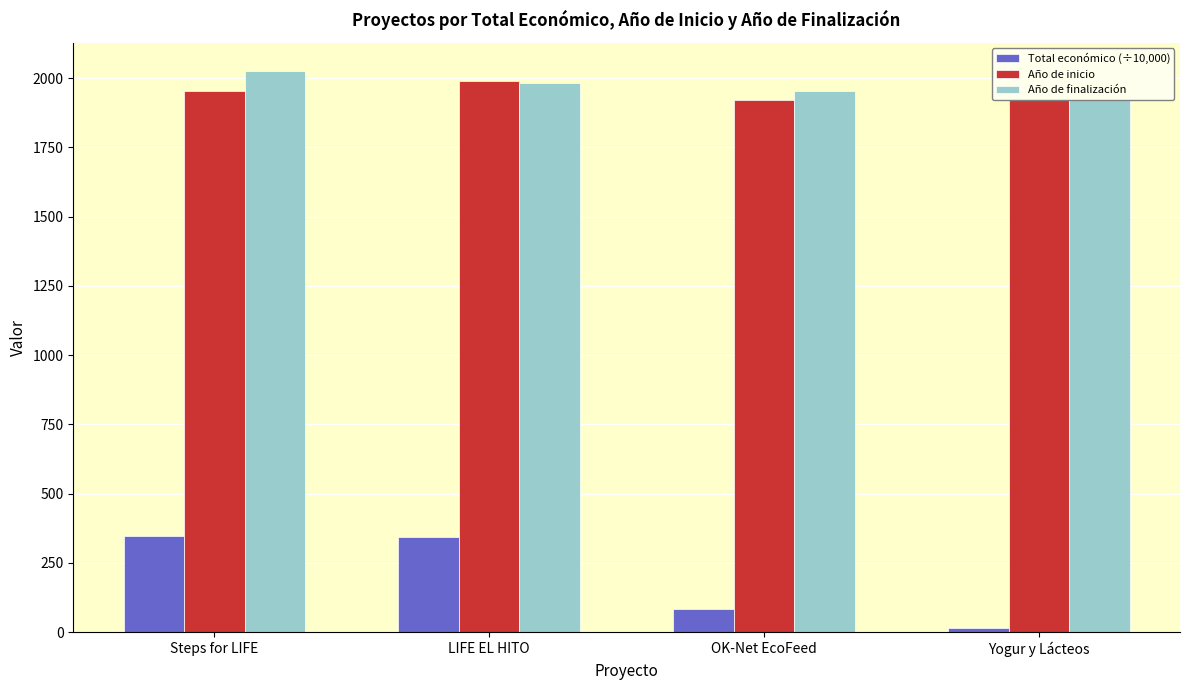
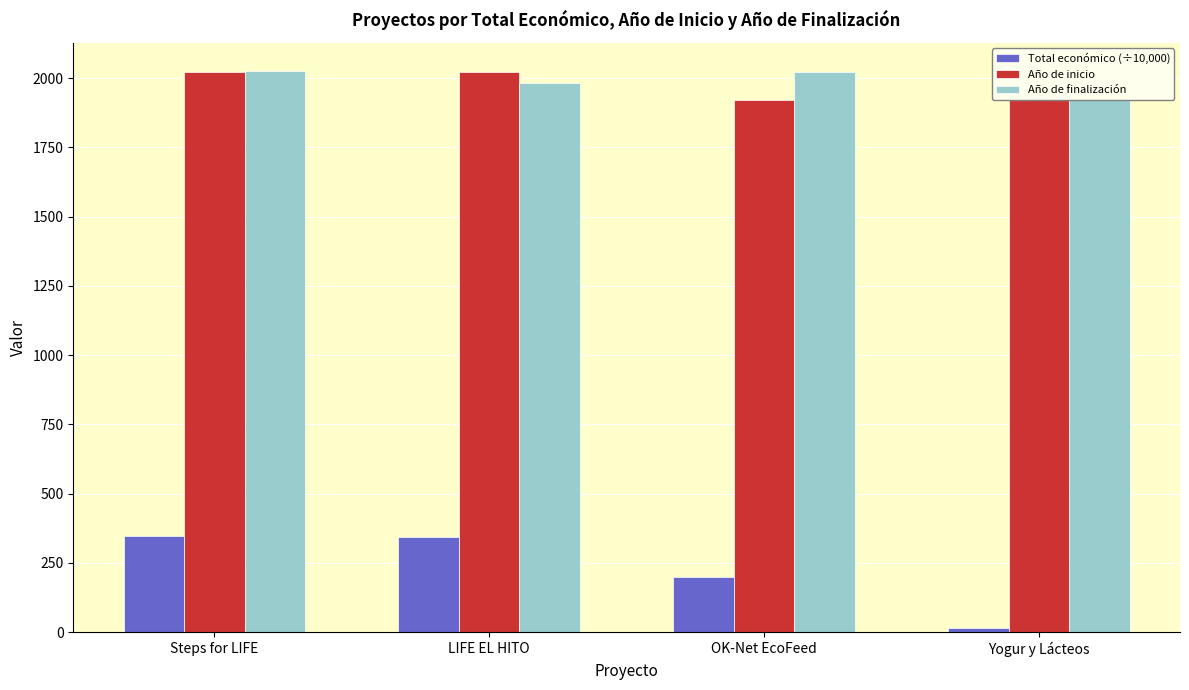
  {
    "Total económico (÷10,000)": {
      "Steps for LIFE": 350,
      "LIFE EL HITO": 340,
-     "OK-Net EcoFeed": 80,
+     "OK-Net EcoFeed": 200,
      "Yogur y Lácteos": 20
    },
    "Año de inicio": {
-     "Steps for LIFE": 1950,
-     "LIFE EL HITO": 1990,
+     "Steps for LIFE": 2020,
+     "LIFE EL HITO": 2020,
      "OK-Net EcoFeed": 1920
    },
    "Año de finalización": {
      "Steps for LIFE": 2030,
      "LIFE EL HITO": 1980,
-     "OK-Net EcoFeed": 1950
+     "OK-Net EcoFeed": 2020
    }
  }
